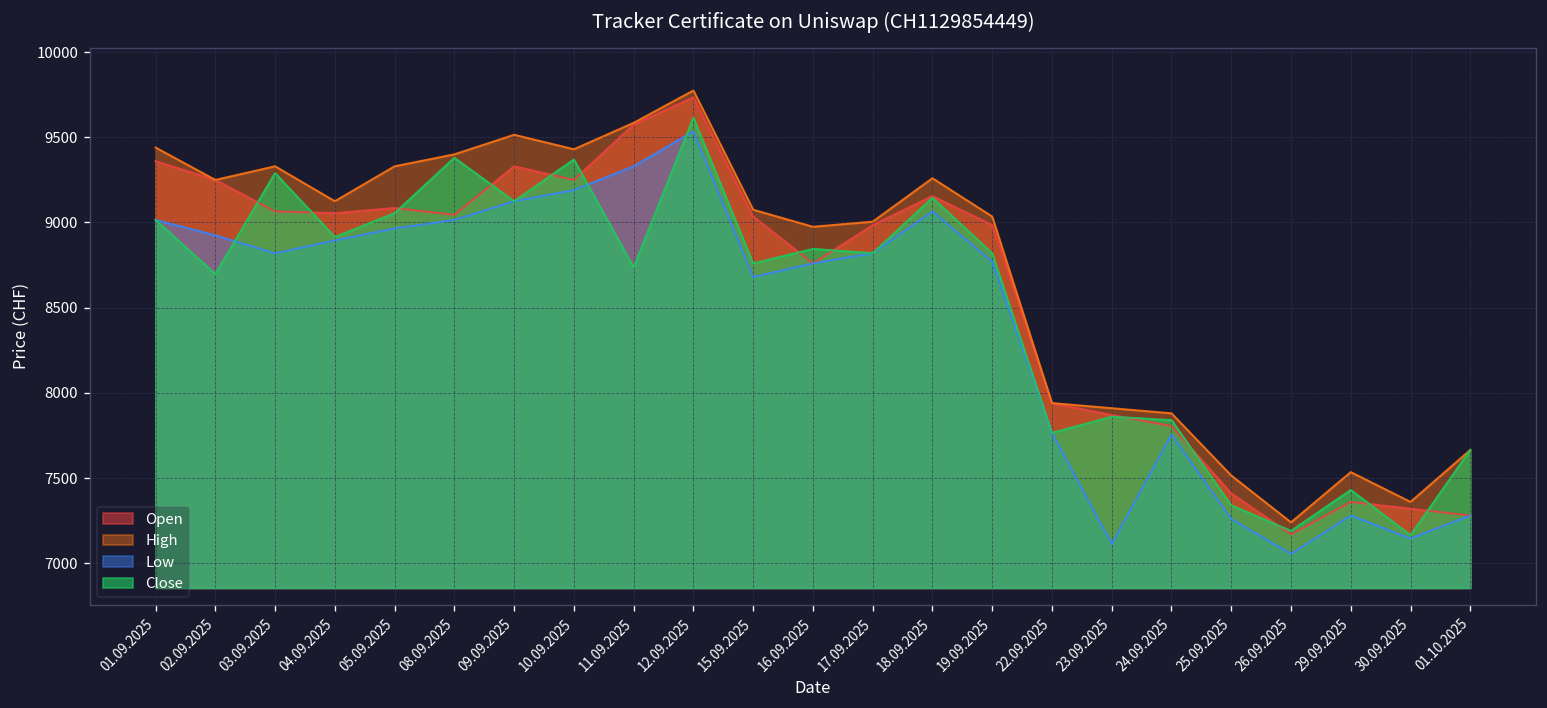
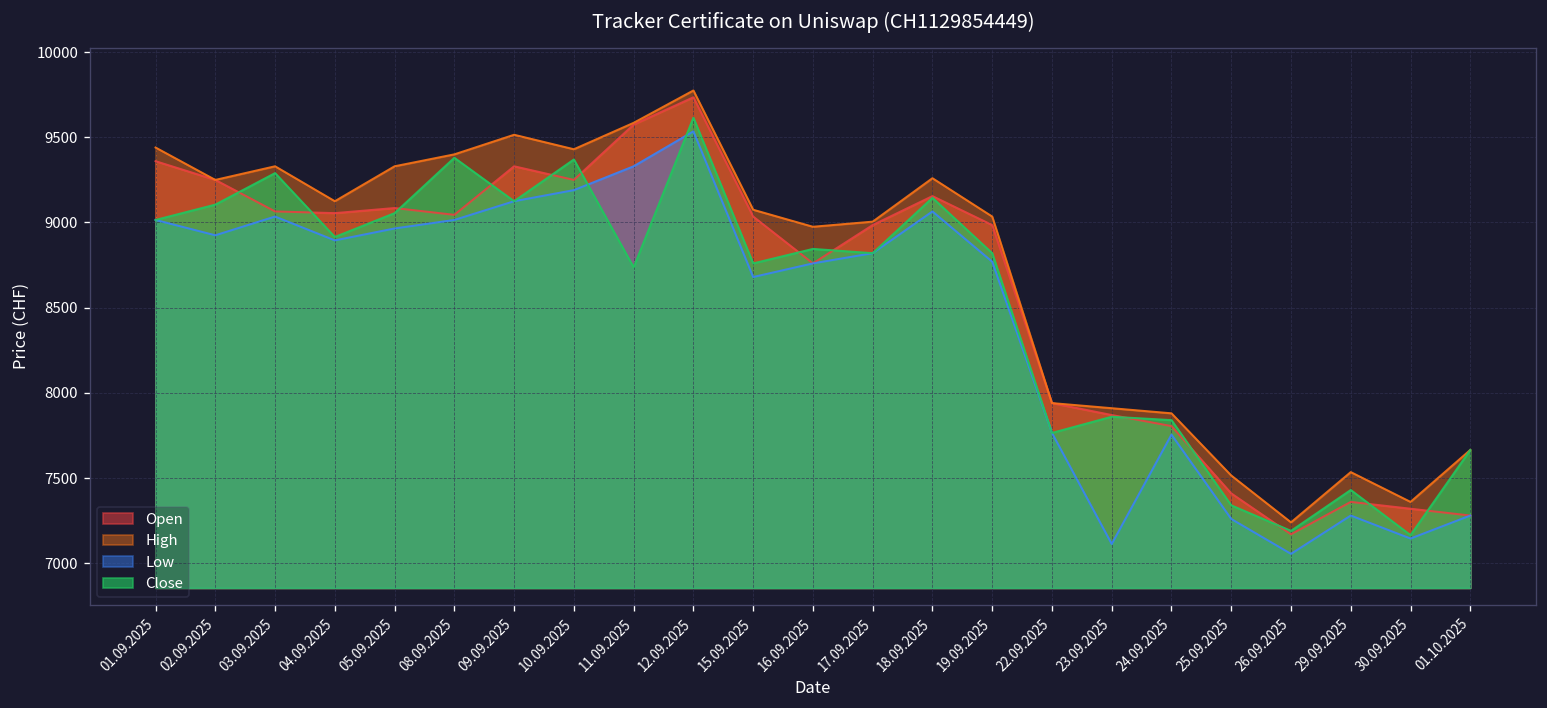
  {
    "Low": {
      "02.09.2025": 8930,
-     "03.09.2025": 8820,
+     "03.09.2025": 9040,
      "04.09.2025": 8900,
      "05.09.2025": 8970,
      "08.09.2025": 9020,
      "10.09.2025": 9190,
      "11.09.2025": 9330,
      "12.09.2025": 9540,
      "15.09.2025": 8680,
      "18.09.2025": 9070,
      "19.09.2025": 8770,
      "23.09.2025": 7110,
      "24.09.2025": 7760,
      "25.09.2025": 7260,
      "26.09.2025": 7060,
      "29.09.2025": 7280,
      "30.09.2025": 7150
    },
    "Close": {
-     "02.09.2025": 8700,
+     "02.09.2025": 9110,
      "03.09.2025": 9290,
      "04.09.2025": 8920,
      "05.09.2025": 9060,
      "08.09.2025": 9380,
      "10.09.2025": 9370,
      "11.09.2025": 8740,
      "12.09.2025": 9620,
      "15.09.2025": 8760,
      "16.09.2025": 8850,
      "19.09.2025": 8820,
      "24.09.2025": 7840,
      "25.09.2025": 7340,
      "26.09.2025": 7190,
      "29.09.2025": 7430,
      "30.09.2025": 7170
    }
  }
